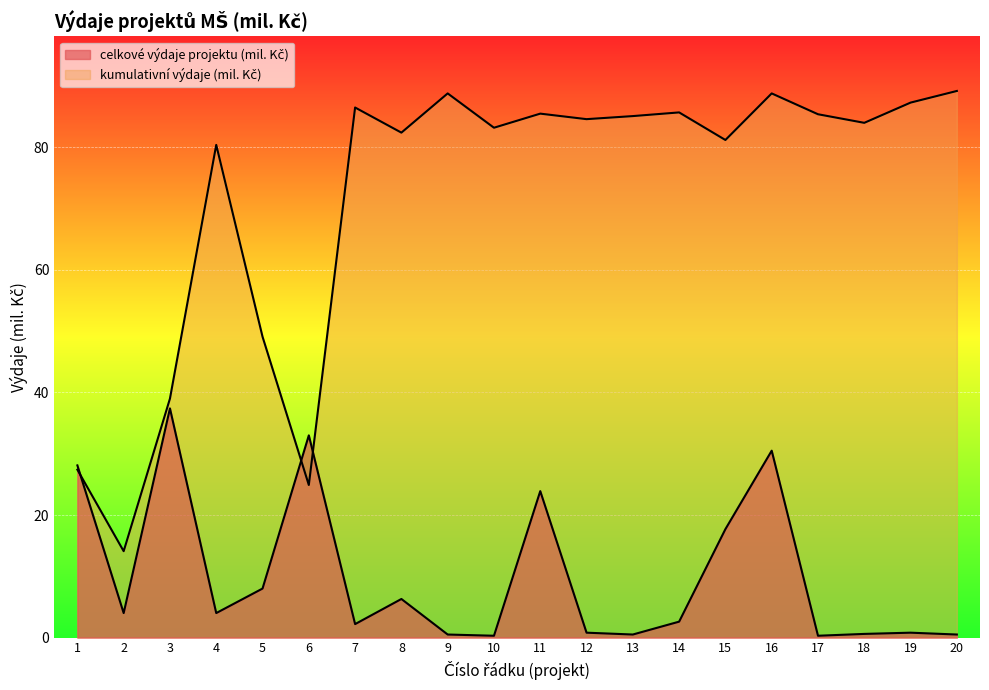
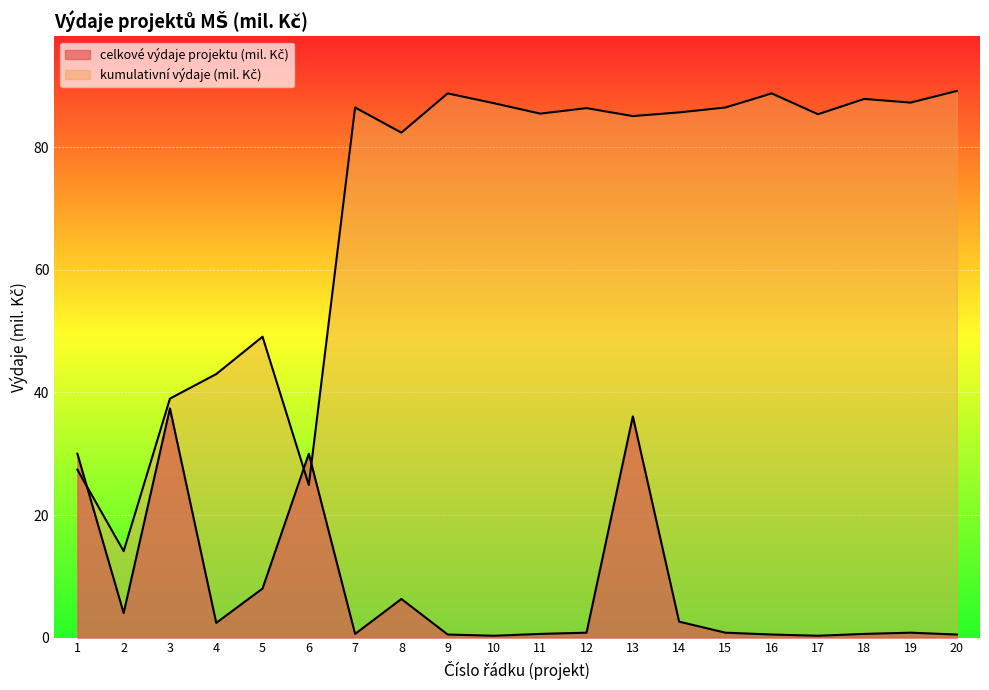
  {
    "celkové výdaje projektu (mil. Kč)": {
-     "1": 28,
+     "1": 30,
      "2": 4,
      "3": 37,
-     "4": 4,
+     "4": 2,
      "5": 8,
-     "6": 33,
-     "7": 2,
+     "6": 30,
+     "7": 1,
      "8": 6,
      "9": 1,
      "10": 0,
-     "11": 24,
+     "11": 1,
      "12": 1,
-     "13": 1,
+     "13": 36,
      "14": 3,
-     "15": 18,
-     "16": 31,
+     "15": 1,
+     "16": 1,
      "17": 0,
      "18": 1,
      "19": 1,
      "20": 1
    },
    "kumulativní výdaje (mil. Kč)": {
      "1": 27,
      "2": 14,
      "3": 39,
-     "4": 80,
+     "4": 43,
      "5": 49,
      "6": 25,
      "7": 87,
      "8": 82,
      "9": 89,
-     "10": 83,
+     "10": 87,
      "11": 86,
-     "12": 85,
+     "12": 86,
      "13": 85,
      "14": 86,
-     "15": 81,
+     "15": 87,
      "16": 89,
      "17": 85,
-     "18": 84,
+     "18": 88,
      "19": 87,
      "20": 89
    }
  }
